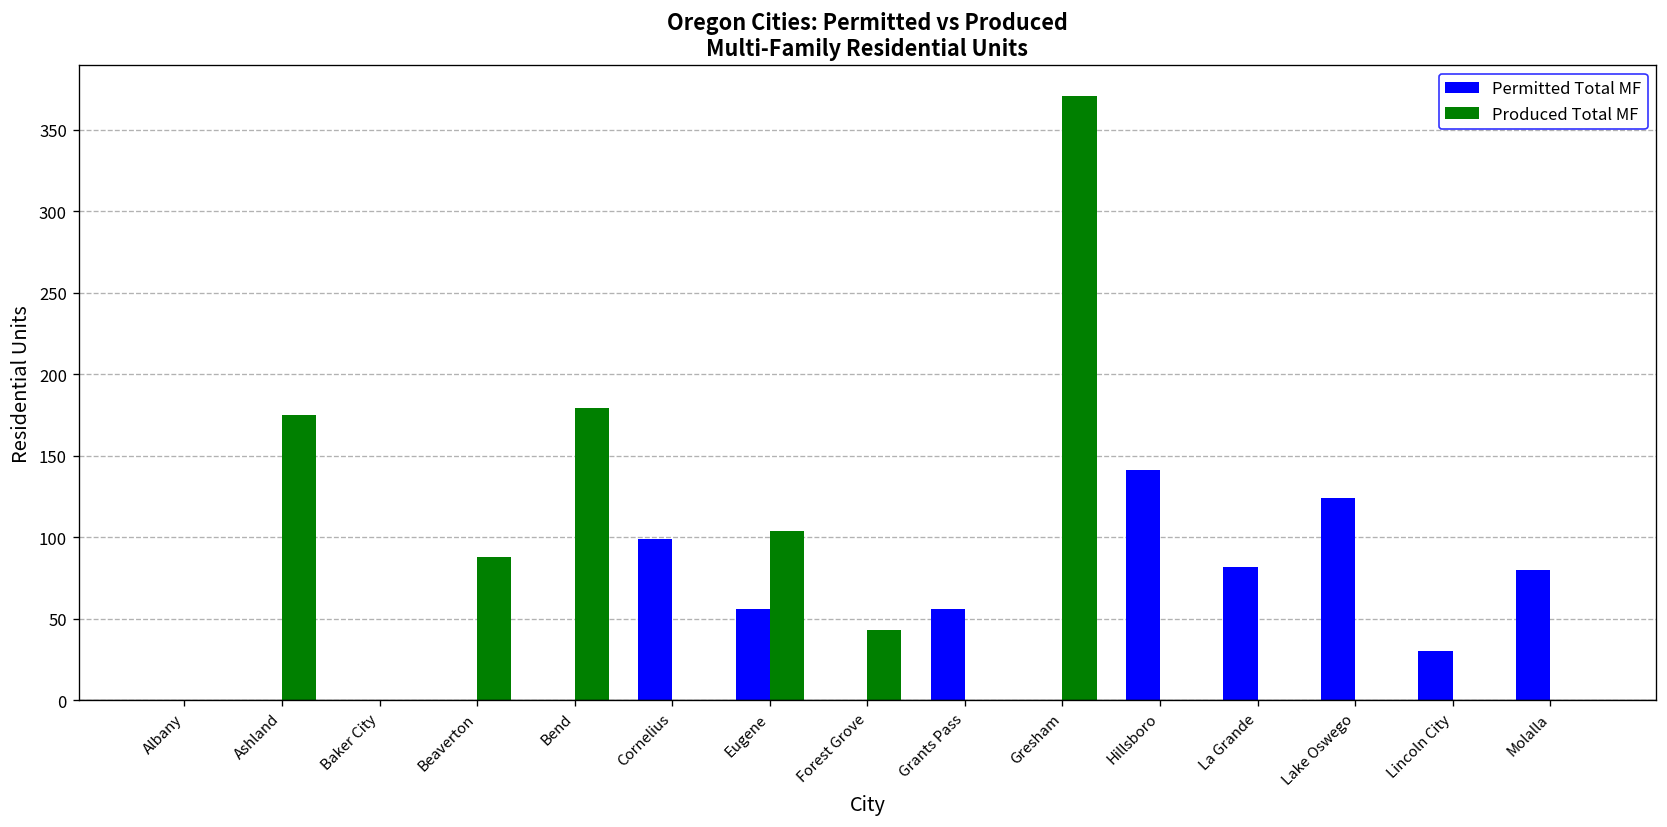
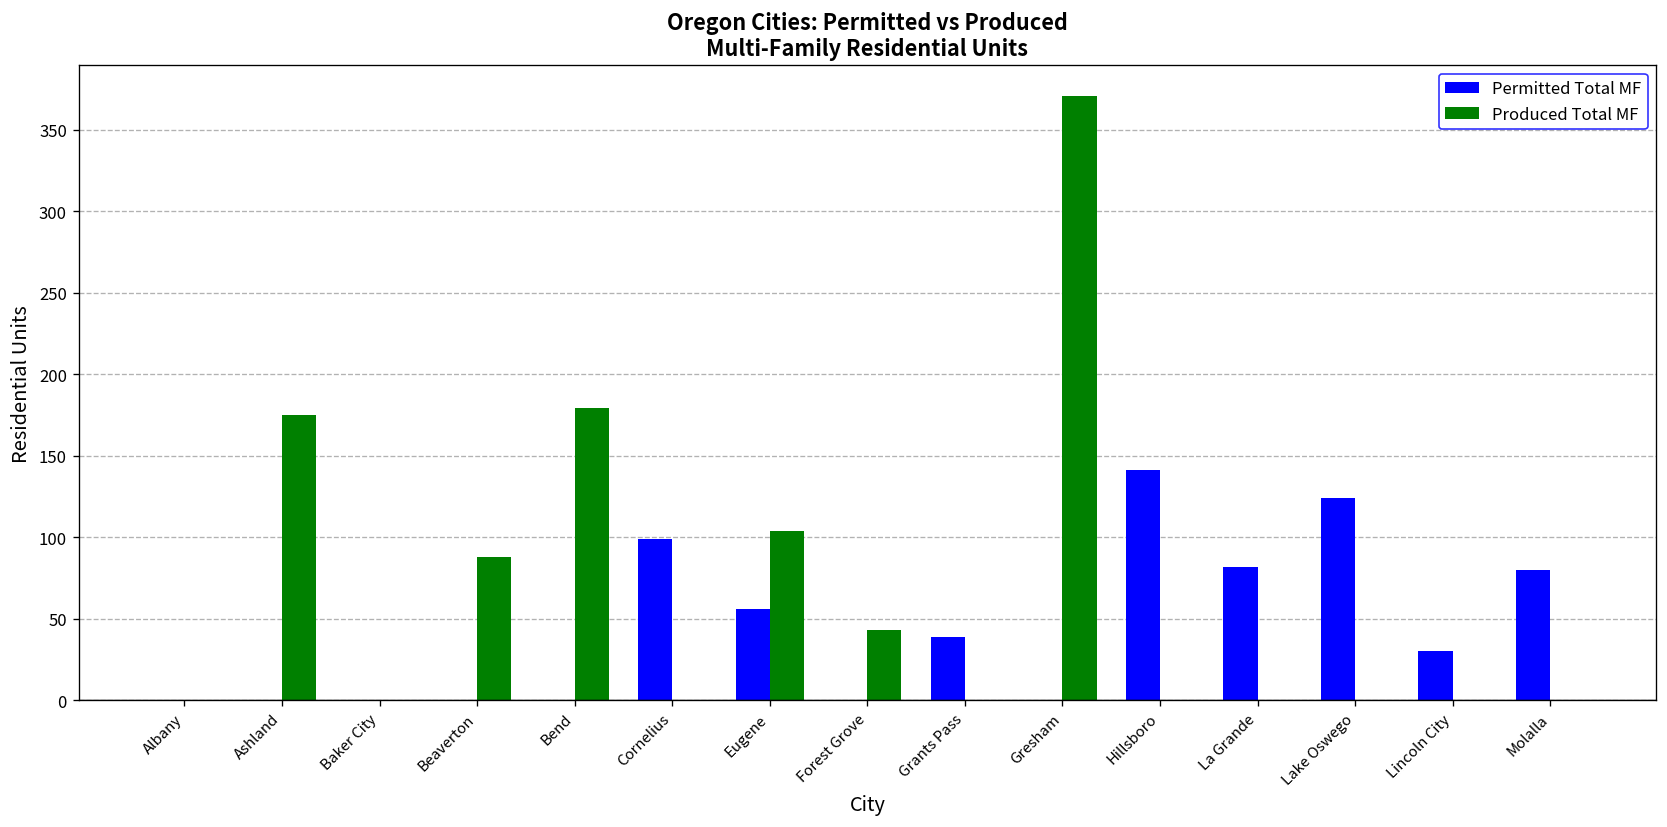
  {
    "Permitted Total MF": {
      "Albany": 0,
      "Ashland": 0,
      "Baker City": 0,
      "Beaverton": 0,
      "Bend": 0,
      "Cornelius": 99,
      "Eugene": 56,
      "Forest Grove": 0,
-     "Grants Pass": 56,
+     "Grants Pass": 39,
      "Gresham": 0,
      "Hillsboro": 141,
      "La Grande": 82,
      "Lake Oswego": 124,
      "Lincoln City": 30,
      "Molalla": 80
    },
    "Produced Total MF": {
      "Albany": 0,
      "Ashland": 175,
      "Baker City": 0,
      "Beaverton": 88,
      "Bend": 179,
      "Cornelius": 0,
      "Eugene": 104,
      "Forest Grove": 43,
      "Grants Pass": 0,
      "Gresham": 371,
      "Hillsboro": 0,
      "La Grande": 0,
      "Lake Oswego": 0,
      "Lincoln City": 0,
      "Molalla": 0
    }
  }
